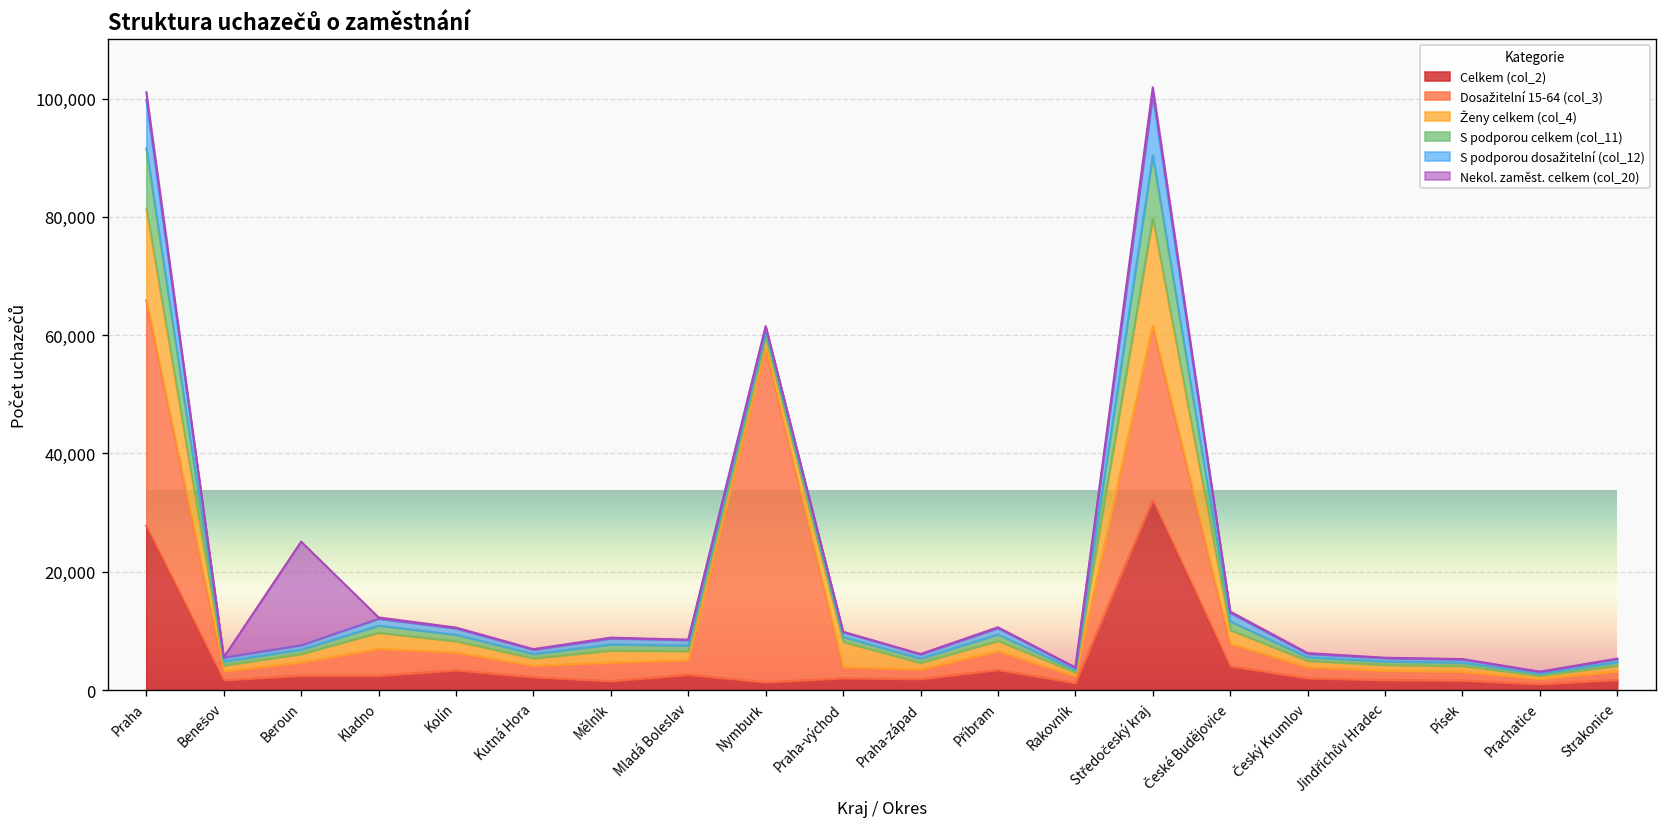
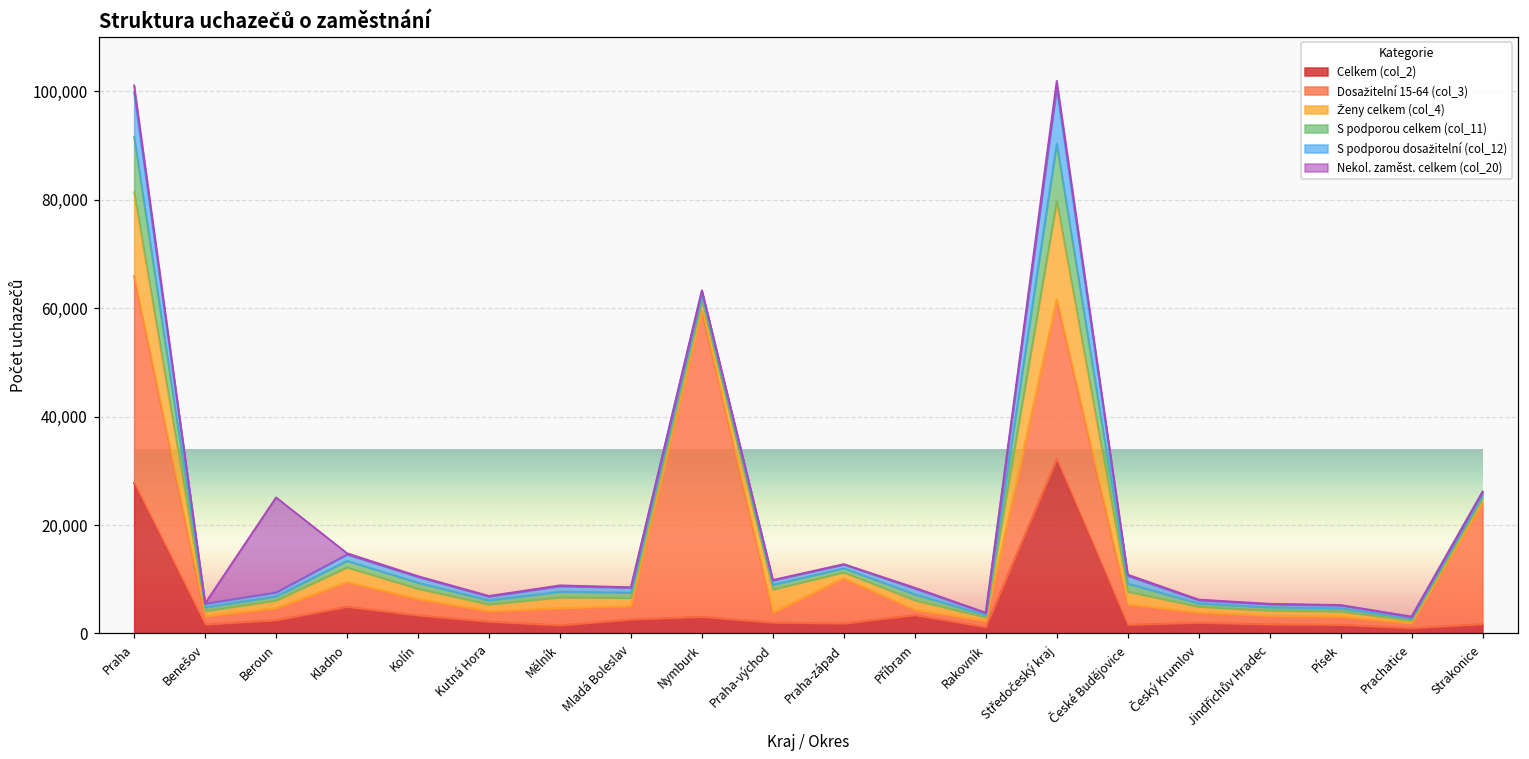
  {
    "Celkem (col_2)": {
      "Praha": "28,000",
      "Benešov": "2,000",
      "Beroun": "2,000",
-     "Kladno": "2,000",
+     "Kladno": "5,000",
      "Kolín": "3,000",
      "Kutná Hora": "2,000",
      "Mělník": "2,000",
      "Mladá Boleslav": "3,000",
-     "Nymburk": "1,000",
+     "Nymburk": "3,000",
      "Praha-východ": "2,000",
      "Praha-západ": "2,000",
      "Příbram": "3,000",
      "Rakovník": "1,000",
      "Středočeský kraj": "32,000",
-     "České Budějovice": "4,000",
+     "České Budějovice": "2,000",
      "Český Krumlov": "2,000",
      "Jindřichův Hradec": "2,000",
      "Písek": "2,000",
      "Prachatice": "1,000",
      "Strakonice": "2,000"
    },
    "Dosažitelní 15-64 (col_3)": {
      "Praha": "38,000",
      "Benešov": "2,000",
      "Beroun": "2,000",
      "Kladno": "5,000",
      "Kolín": "3,000",
      "Kutná Hora": "2,000",
      "Mělník": "3,000",
      "Mladá Boleslav": "2,000",
      "Nymburk": "56,000",
      "Praha-východ": "2,000",
-     "Praha-západ": "2,000",
-     "Příbram": "3,000",
+     "Praha-západ": "8,000",
+     "Příbram": "1,000",
      "Rakovník": "1,000",
      "Středočeský kraj": "29,000",
      "České Budějovice": "4,000",
      "Český Krumlov": "2,000",
      "Jindřichův Hradec": "2,000",
      "Písek": "1,000",
-     "Strakonice": "1,000"
+     "Strakonice": "22,000"
    },
    "Ženy celkem (col_4)": {
      "Praha": "15,000",
      "Benešov": "1,000",
      "Beroun": "1,000",
      "Kladno": "3,000",
      "Kolín": "2,000",
      "Kutná Hora": "1,000",
      "Mělník": "2,000",
      "Mladá Boleslav": "2,000",
      "Nymburk": "2,000",
      "Praha-východ": "4,000",
      "Praha-západ": "1,000",
      "Příbram": "2,000",
      "Středočeský kraj": "18,000",
      "České Budějovice": "2,000",
      "Český Krumlov": "1,000",
      "Jindřichův Hradec": "1,000",
      "Písek": "1,000",
      "Strakonice": "1,000"
    },
    "S podporou celkem (col_11)": {
      "Praha": "10,000",
      "Benešov": "1,000",
      "Beroun": "1,000",
      "Kladno": "1,000",
      "Kolín": "1,000",
      "Kutná Hora": "1,000",
      "Mělník": "1,000",
      "Mladá Boleslav": "1,000",
      "Nymburk": "1,000",
      "Praha-východ": "1,000",
      "Praha-západ": "1,000",
      "Příbram": "1,000",
      "Středočeský kraj": "11,000",
      "České Budějovice": "1,000",
      "Český Krumlov": "1,000",
      "Jindřichův Hradec": "1,000",
      "Písek": "1,000",
      "Strakonice": "1,000"
    },
    "S podporou dosažitelní (col_12)": {
      "Praha": "8,000",
      "Beroun": "1,000",
      "Středočeský kraj": "10,000"
    },
    "Nekol. zaměst. celkem (col_20)": {
      "Praha": "1,000",
      "Beroun": "18,000",
      "Středočeský kraj": "1,000"
    }
  }
